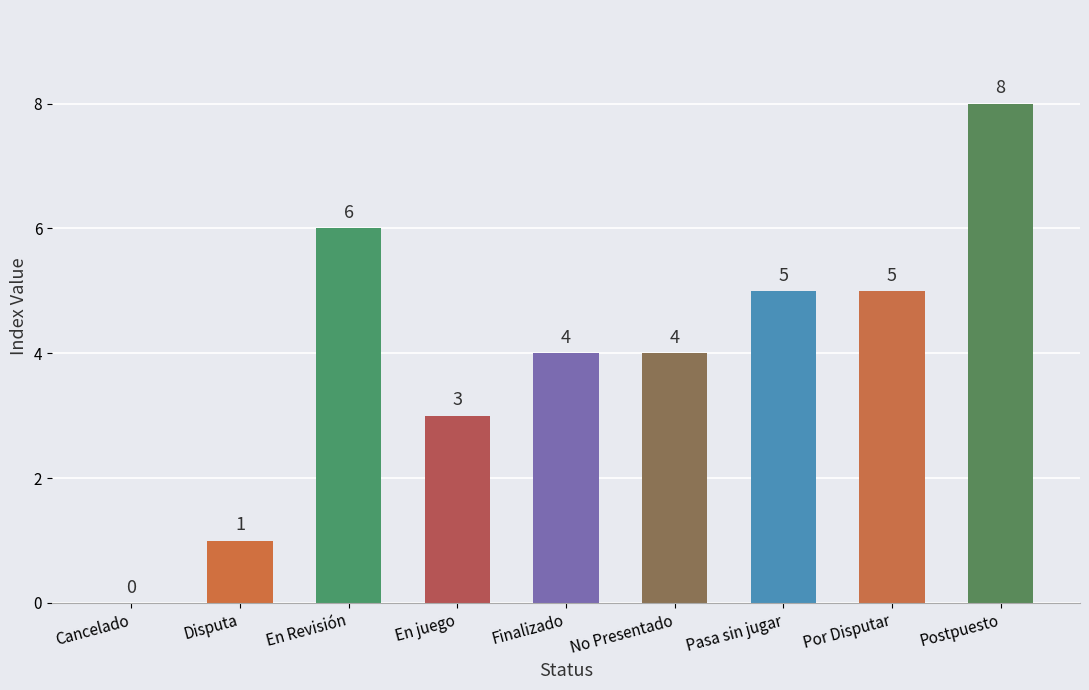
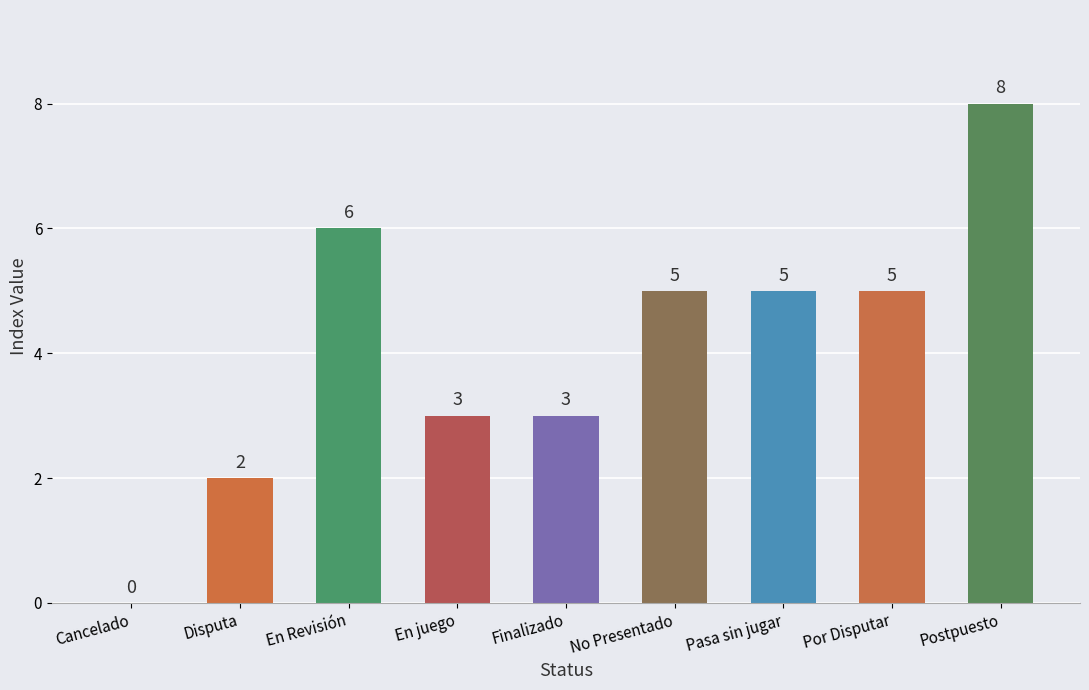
  {
    "Cancelado": 0,
-   "Disputa": 1,
+   "Disputa": 2,
    "En Revisión": 6,
    "En juego": 3,
-   "Finalizado": 4,
-   "No Presentado": 4,
+   "Finalizado": 3,
+   "No Presentado": 5,
    "Pasa sin jugar": 5,
    "Por Disputar": 5,
    "Postpuesto": 8
  }
